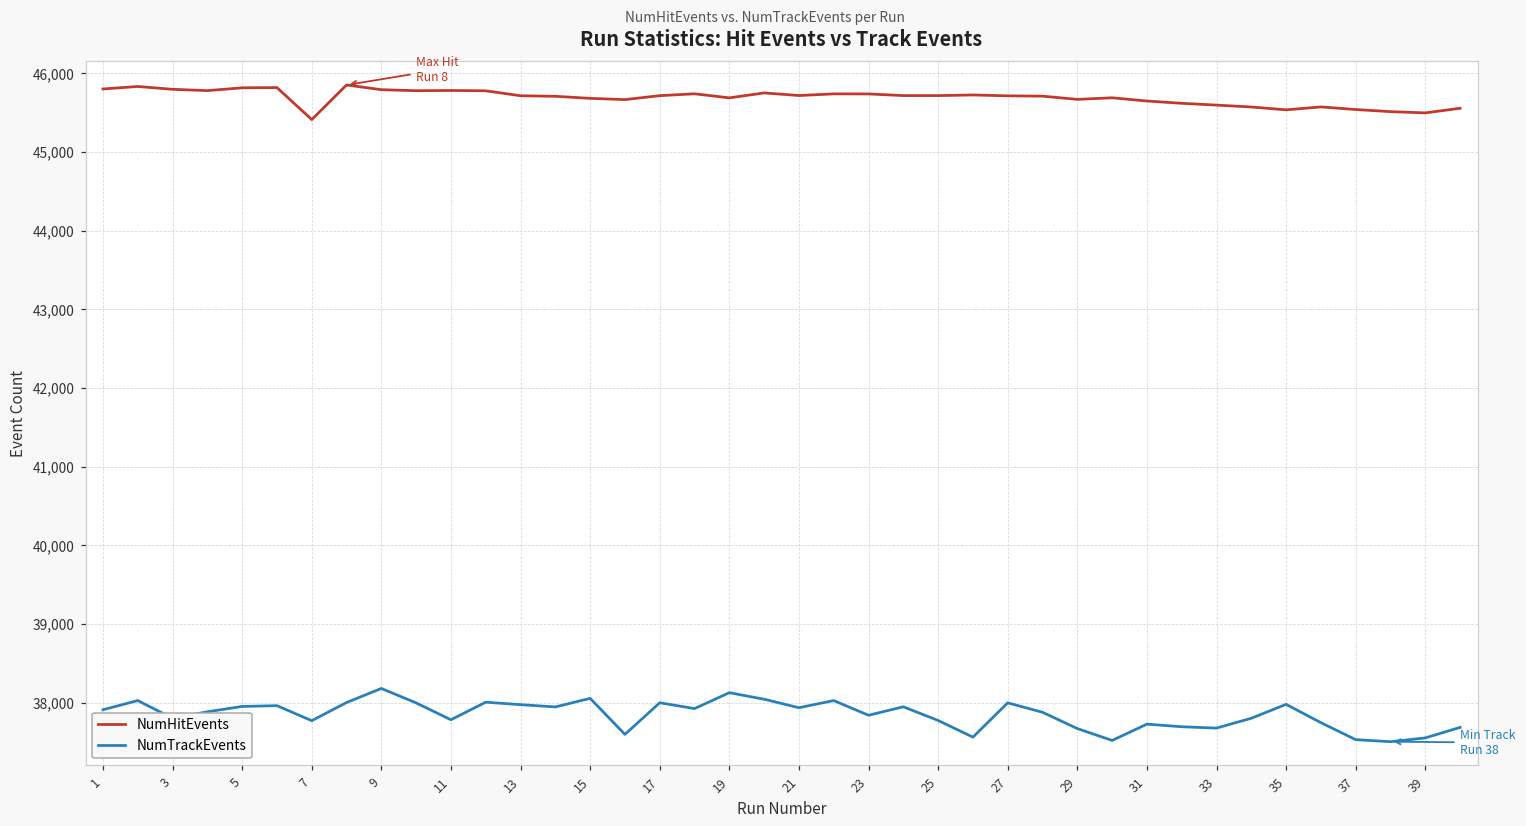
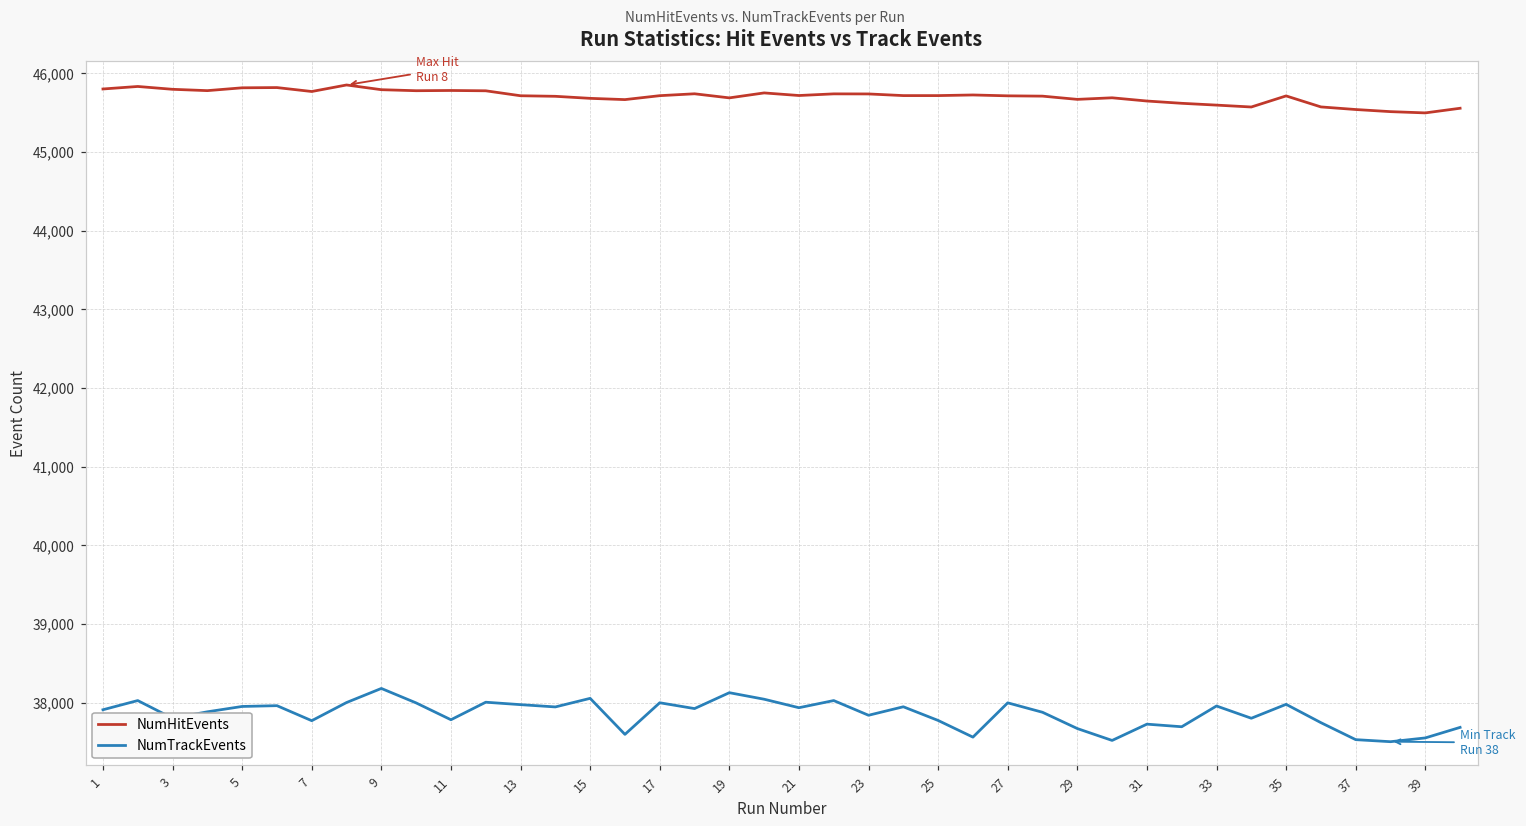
  {
    "NumHitEvents": {
      "1": "45,800",
      "3": "45,800",
      "5": "45,800",
-     "7": "45,400",
+     "7": "45,800",
      "11": "45,800",
      "13": "45,700",
      "15": "45,700",
      "17": "45,700",
      "19": "45,700",
      "21": "45,700",
      "23": "45,700",
      "25": "45,700",
      "27": "45,700",
      "29": "45,700",
      "31": "45,600",
      "33": "45,600",
-     "35": "45,500",
+     "35": "45,700",
      "37": "45,500",
      "39": "45,500"
    },
    "NumTrackEvents": {
      "1": "37,900",
      "5": "38,000",
      "7": "37,800",
      "9": "38,200",
      "11": "37,800",
      "13": "38,000",
      "15": "38,100",
      "17": "38,000",
      "19": "38,100",
      "21": "37,900",
      "23": "37,800",
      "25": "37,800",
      "27": "38,000",
      "29": "37,700",
      "31": "37,700",
-     "33": "37,700",
+     "33": "38,000",
      "35": "38,000",
      "37": "37,500"
    }
  }
